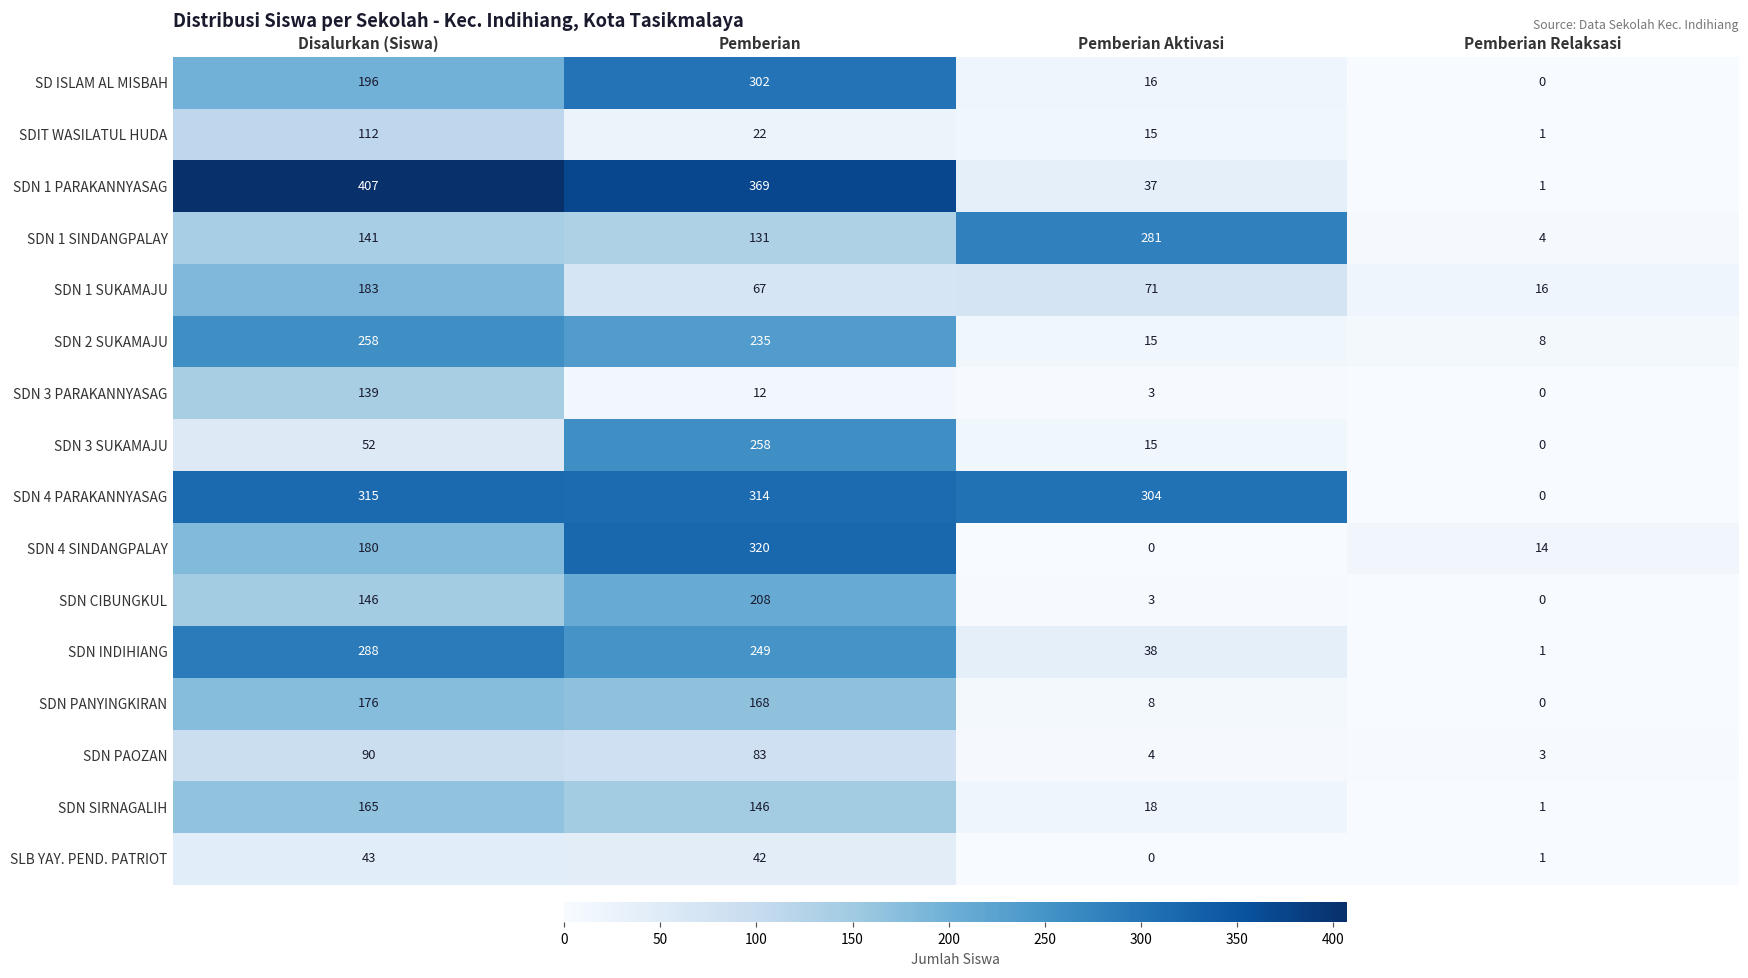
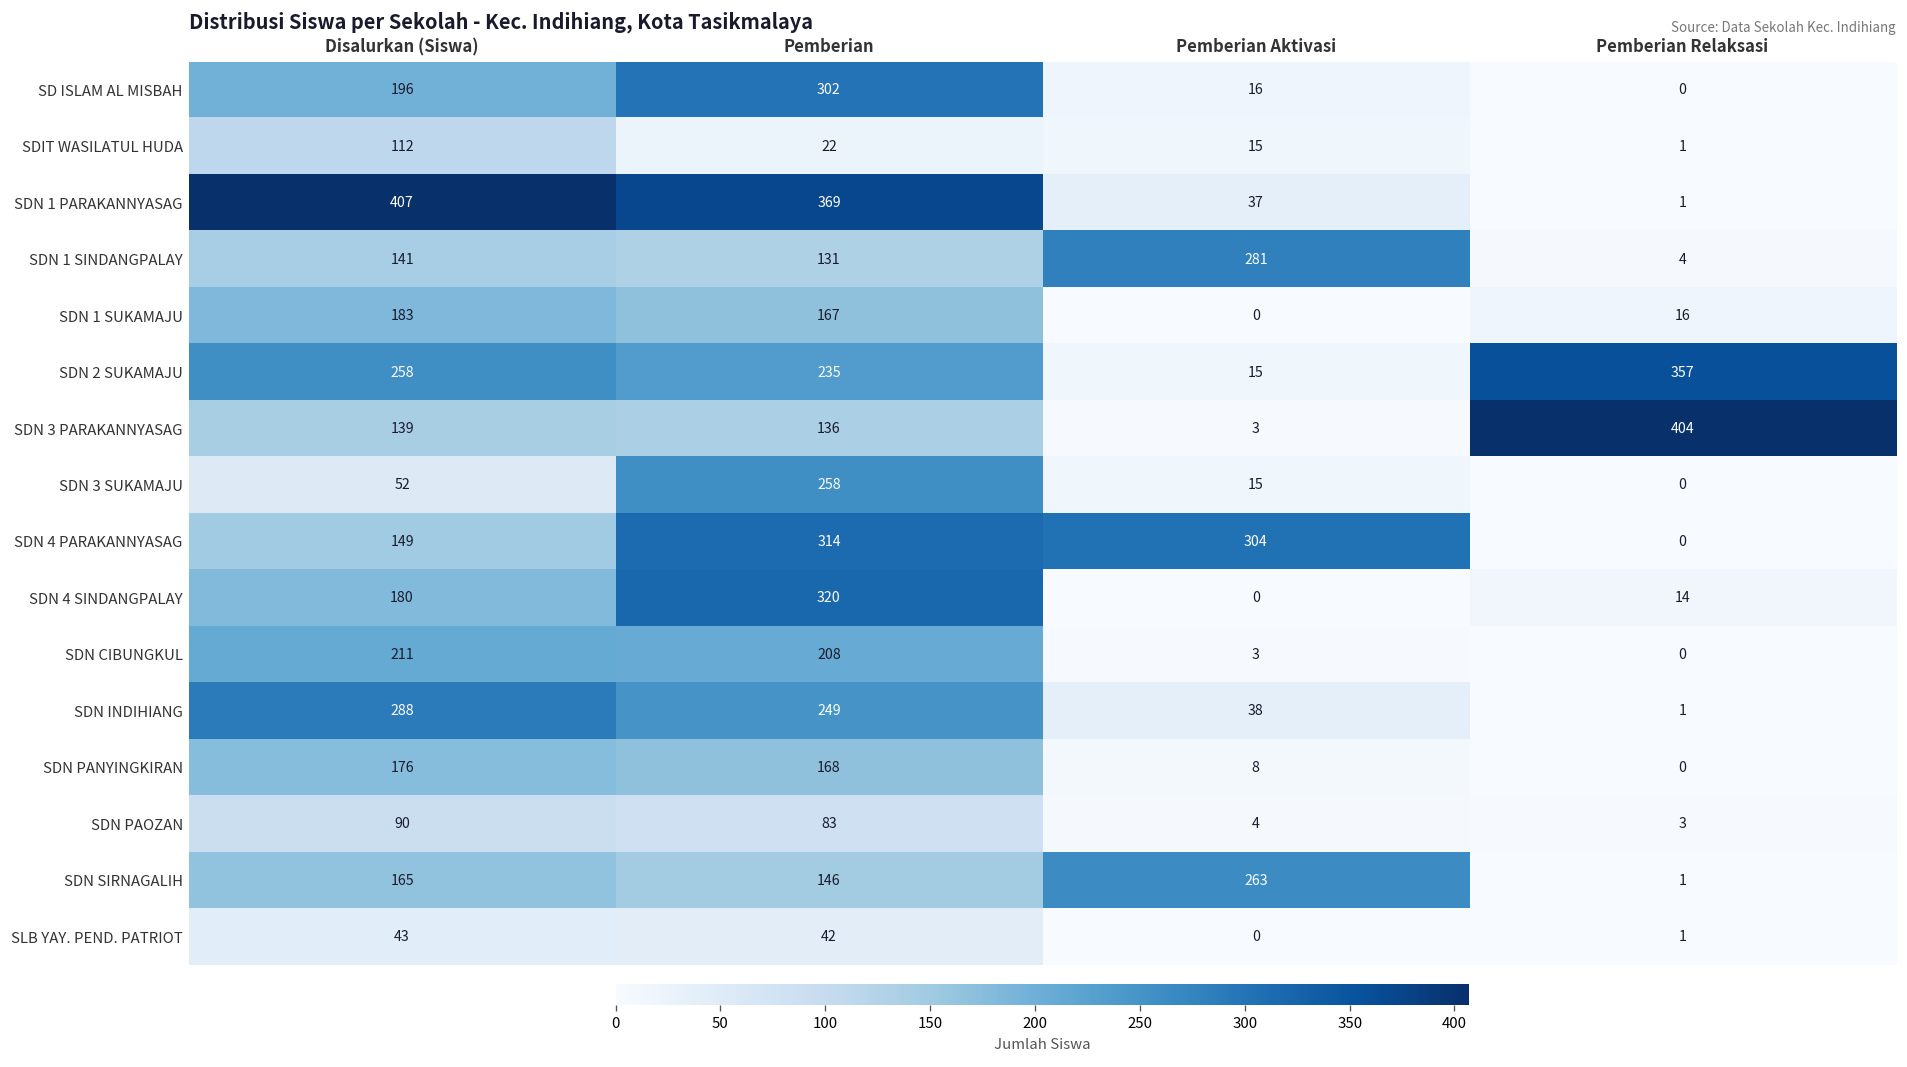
  {
    "SD ISLAM AL MISBAH": {
      "Disalurkan (Siswa)": 196,
      "Pemberian": 302,
      "Pemberian Aktivasi": 16,
      "Pemberian Relaksasi": 0
    },
    "SDIT WASILATUL HUDA": {
      "Disalurkan (Siswa)": 112,
      "Pemberian": 22,
      "Pemberian Aktivasi": 15,
      "Pemberian Relaksasi": 1
    },
    "SDN 1 PARAKANNYASAG": {
      "Disalurkan (Siswa)": 407,
      "Pemberian": 369,
      "Pemberian Aktivasi": 37,
      "Pemberian Relaksasi": 1
    },
    "SDN 1 SINDANGPALAY": {
      "Disalurkan (Siswa)": 141,
      "Pemberian": 131,
      "Pemberian Aktivasi": 281,
      "Pemberian Relaksasi": 4
    },
    "SDN 1 SUKAMAJU": {
      "Disalurkan (Siswa)": 183,
-     "Pemberian": 67,
-     "Pemberian Aktivasi": 71,
+     "Pemberian": 167,
+     "Pemberian Aktivasi": 0,
      "Pemberian Relaksasi": 16
    },
    "SDN 2 SUKAMAJU": {
      "Disalurkan (Siswa)": 258,
      "Pemberian": 235,
      "Pemberian Aktivasi": 15,
-     "Pemberian Relaksasi": 8
+     "Pemberian Relaksasi": 357
    },
    "SDN 3 PARAKANNYASAG": {
      "Disalurkan (Siswa)": 139,
-     "Pemberian": 12,
+     "Pemberian": 136,
      "Pemberian Aktivasi": 3,
-     "Pemberian Relaksasi": 0
+     "Pemberian Relaksasi": 404
    },
    "SDN 3 SUKAMAJU": {
      "Disalurkan (Siswa)": 52,
      "Pemberian": 258,
      "Pemberian Aktivasi": 15,
      "Pemberian Relaksasi": 0
    },
    "SDN 4 PARAKANNYASAG": {
-     "Disalurkan (Siswa)": 315,
+     "Disalurkan (Siswa)": 149,
      "Pemberian": 314,
      "Pemberian Aktivasi": 304,
      "Pemberian Relaksasi": 0
    },
    "SDN 4 SINDANGPALAY": {
      "Disalurkan (Siswa)": 180,
      "Pemberian": 320,
      "Pemberian Aktivasi": 0,
      "Pemberian Relaksasi": 14
    },
    "SDN CIBUNGKUL": {
-     "Disalurkan (Siswa)": 146,
+     "Disalurkan (Siswa)": 211,
      "Pemberian": 208,
      "Pemberian Aktivasi": 3,
      "Pemberian Relaksasi": 0
    },
    "SDN INDIHIANG": {
      "Disalurkan (Siswa)": 288,
      "Pemberian": 249,
      "Pemberian Aktivasi": 38,
      "Pemberian Relaksasi": 1
    },
    "SDN PANYINGKIRAN": {
      "Disalurkan (Siswa)": 176,
      "Pemberian": 168,
      "Pemberian Aktivasi": 8,
      "Pemberian Relaksasi": 0
    },
    "SDN PAOZAN": {
      "Disalurkan (Siswa)": 90,
      "Pemberian": 83,
      "Pemberian Aktivasi": 4,
      "Pemberian Relaksasi": 3
    },
    "SDN SIRNAGALIH": {
      "Disalurkan (Siswa)": 165,
      "Pemberian": 146,
-     "Pemberian Aktivasi": 18,
+     "Pemberian Aktivasi": 263,
      "Pemberian Relaksasi": 1
    },
    "SLB YAY. PEND. PATRIOT": {
      "Disalurkan (Siswa)": 43,
      "Pemberian": 42,
      "Pemberian Aktivasi": 0,
      "Pemberian Relaksasi": 1
    }
  }
